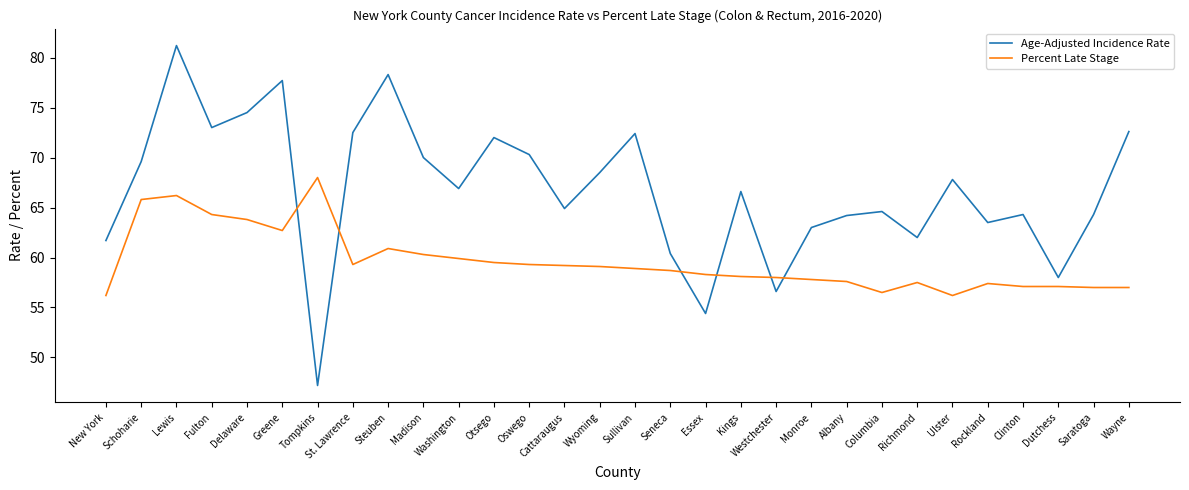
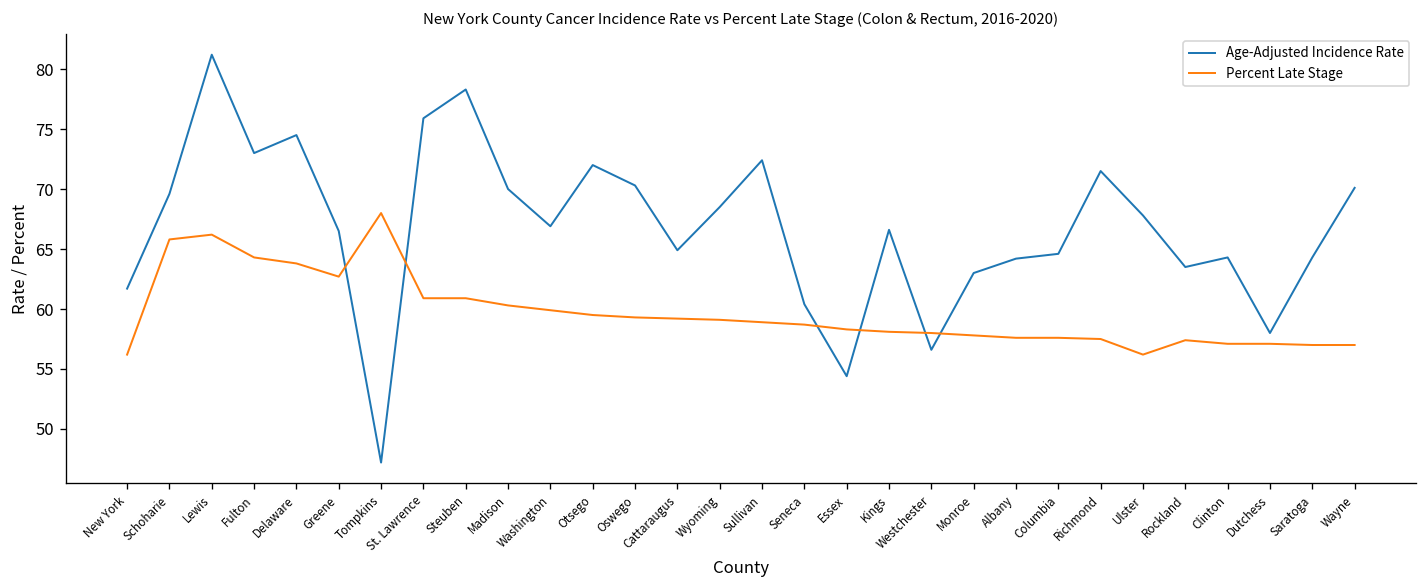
  {
    "Age-Adjusted Incidence Rate": {
      "New York": 62,
      "Schoharie": 70,
      "Lewis": 81,
      "Fulton": 73,
      "Delaware": 75,
-     "Greene": 78,
+     "Greene": 67,
      "Tompkins": 47,
-     "St. Lawrence": 73,
+     "St. Lawrence": 76,
      "Steuben": 78,
      "Madison": 70,
      "Washington": 67,
      "Otsego": 72,
      "Oswego": 70,
      "Cattaraugus": 65,
      "Wyoming": 69,
      "Sullivan": 72,
      "Seneca": 60,
      "Essex": 54,
      "Kings": 67,
      "Westchester": 57,
      "Monroe": 63,
      "Albany": 64,
      "Columbia": 65,
-     "Richmond": 62,
+     "Richmond": 72,
      "Ulster": 68,
      "Rockland": 64,
      "Clinton": 64,
      "Dutchess": 58,
      "Saratoga": 64,
-     "Wayne": 73
+     "Wayne": 70
    },
    "Percent Late Stage": {
      "New York": 56,
      "Schoharie": 66,
      "Lewis": 66,
      "Fulton": 64,
      "Delaware": 64,
      "Greene": 63,
      "Tompkins": 68,
-     "St. Lawrence": 59,
+     "St. Lawrence": 61,
      "Steuben": 61,
      "Madison": 60,
      "Washington": 60,
      "Otsego": 60,
      "Oswego": 59,
      "Cattaraugus": 59,
      "Wyoming": 59,
      "Sullivan": 59,
      "Seneca": 59,
      "Essex": 58,
      "Kings": 58,
      "Westchester": 58,
      "Monroe": 58,
      "Albany": 58,
-     "Columbia": 57,
+     "Columbia": 58,
      "Richmond": 58,
      "Ulster": 56,
      "Rockland": 57,
      "Clinton": 57,
      "Dutchess": 57,
      "Saratoga": 57,
      "Wayne": 57
    }
  }
